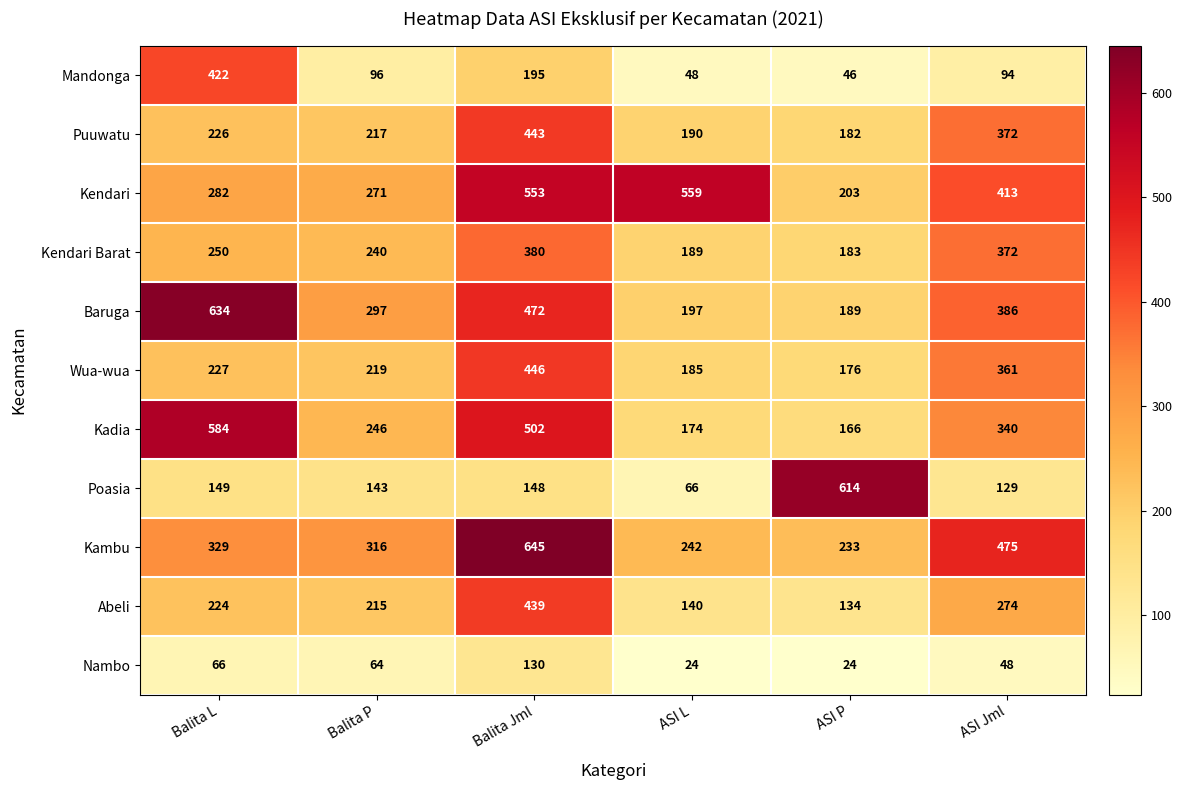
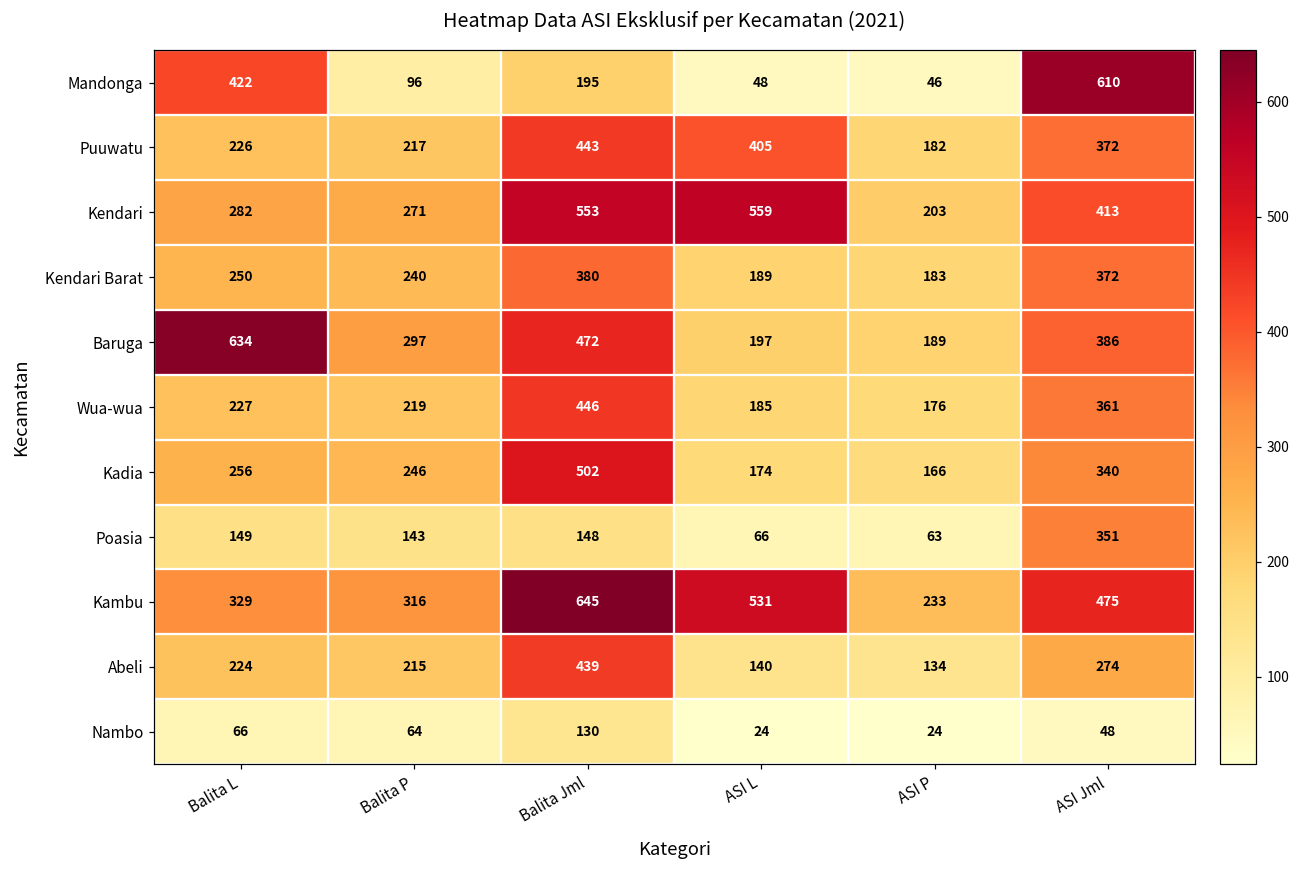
  {
    "Mandonga": {
      "Balita L": 422,
      "Balita P": 96,
      "Balita Jml": 195,
      "ASI L": 48,
      "ASI P": 46,
-     "ASI Jml": 94
+     "ASI Jml": 610
    },
    "Puuwatu": {
      "Balita L": 226,
      "Balita P": 217,
      "Balita Jml": 443,
-     "ASI L": 190,
+     "ASI L": 405,
      "ASI P": 182,
      "ASI Jml": 372
    },
    "Kendari": {
      "Balita L": 282,
      "Balita P": 271,
      "Balita Jml": 553,
      "ASI L": 559,
      "ASI P": 203,
      "ASI Jml": 413
    },
    "Kendari Barat": {
      "Balita L": 250,
      "Balita P": 240,
      "Balita Jml": 380,
      "ASI L": 189,
      "ASI P": 183,
      "ASI Jml": 372
    },
    "Baruga": {
      "Balita L": 634,
      "Balita P": 297,
      "Balita Jml": 472,
      "ASI L": 197,
      "ASI P": 189,
      "ASI Jml": 386
    },
    "Wua-wua": {
      "Balita L": 227,
      "Balita P": 219,
      "Balita Jml": 446,
      "ASI L": 185,
      "ASI P": 176,
      "ASI Jml": 361
    },
    "Kadia": {
-     "Balita L": 584,
+     "Balita L": 256,
      "Balita P": 246,
      "Balita Jml": 502,
      "ASI L": 174,
      "ASI P": 166,
      "ASI Jml": 340
    },
    "Poasia": {
      "Balita L": 149,
      "Balita P": 143,
      "Balita Jml": 148,
      "ASI L": 66,
-     "ASI P": 614,
-     "ASI Jml": 129
+     "ASI P": 63,
+     "ASI Jml": 351
    },
    "Kambu": {
      "Balita L": 329,
      "Balita P": 316,
      "Balita Jml": 645,
-     "ASI L": 242,
+     "ASI L": 531,
      "ASI P": 233,
      "ASI Jml": 475
    },
    "Abeli": {
      "Balita L": 224,
      "Balita P": 215,
      "Balita Jml": 439,
      "ASI L": 140,
      "ASI P": 134,
      "ASI Jml": 274
    },
    "Nambo": {
      "Balita L": 66,
      "Balita P": 64,
      "Balita Jml": 130,
      "ASI L": 24,
      "ASI P": 24,
      "ASI Jml": 48
    }
  }
